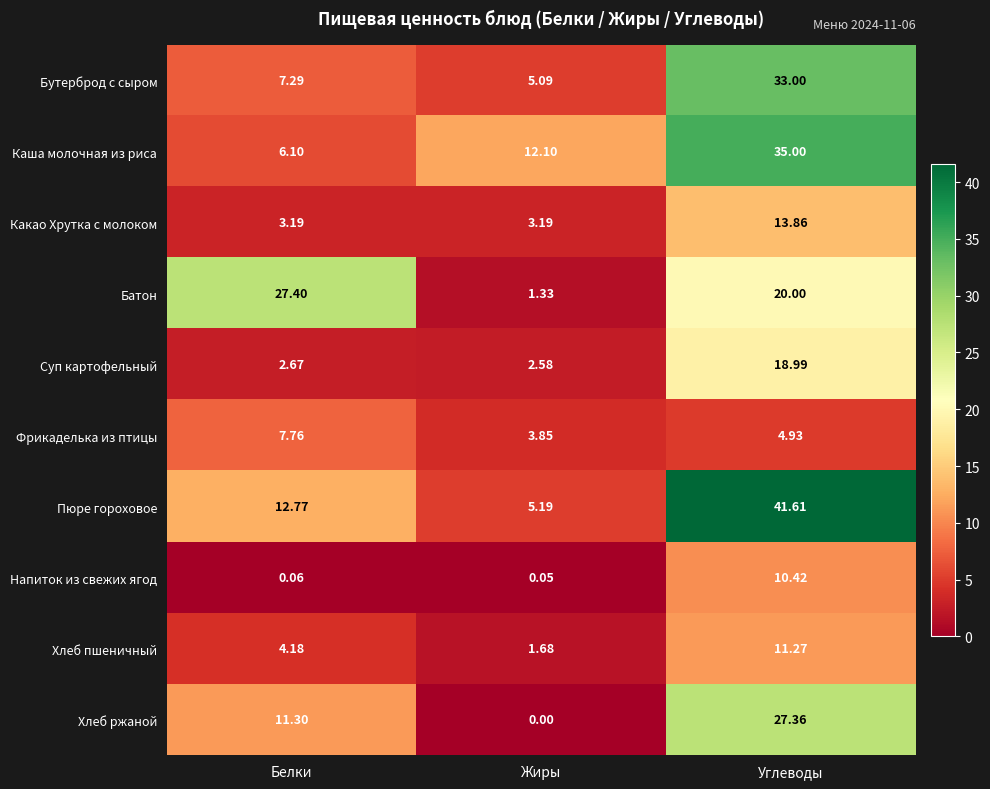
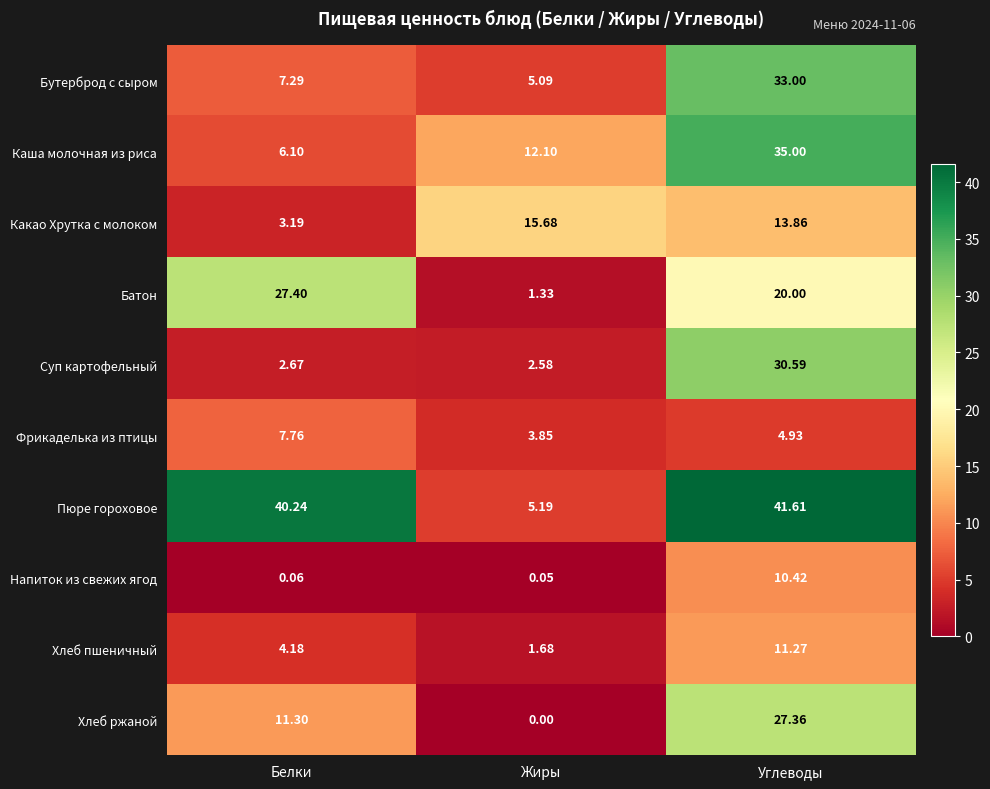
  {
    "Бутерброд с сыром": {
      "Белки": 7.29,
      "Жиры": 5.09,
      "Углеводы": 33.00
    },
    "Каша молочная из риса": {
      "Белки": 6.10,
      "Жиры": 12.10,
      "Углеводы": 35.00
    },
    "Какао Хрутка с молоком": {
      "Белки": 3.19,
-     "Жиры": 3.19,
+     "Жиры": 15.68,
      "Углеводы": 13.86
    },
    "Батон": {
      "Белки": 27.40,
      "Жиры": 1.33,
      "Углеводы": 20.00
    },
    "Суп картофельный": {
      "Белки": 2.67,
      "Жиры": 2.58,
-     "Углеводы": 18.99
+     "Углеводы": 30.59
    },
    "Фрикаделька из птицы": {
      "Белки": 7.76,
      "Жиры": 3.85,
      "Углеводы": 4.93
    },
    "Пюре гороховое": {
-     "Белки": 12.77,
+     "Белки": 40.24,
      "Жиры": 5.19,
      "Углеводы": 41.61
    },
    "Напиток из свежих ягод": {
      "Белки": 0.06,
      "Жиры": 0.05,
      "Углеводы": 10.42
    },
    "Хлеб пшеничный": {
      "Белки": 4.18,
      "Жиры": 1.68,
      "Углеводы": 11.27
    },
    "Хлеб ржаной": {
      "Белки": 11.30,
      "Жиры": 0.00,
      "Углеводы": 27.36
    }
  }
